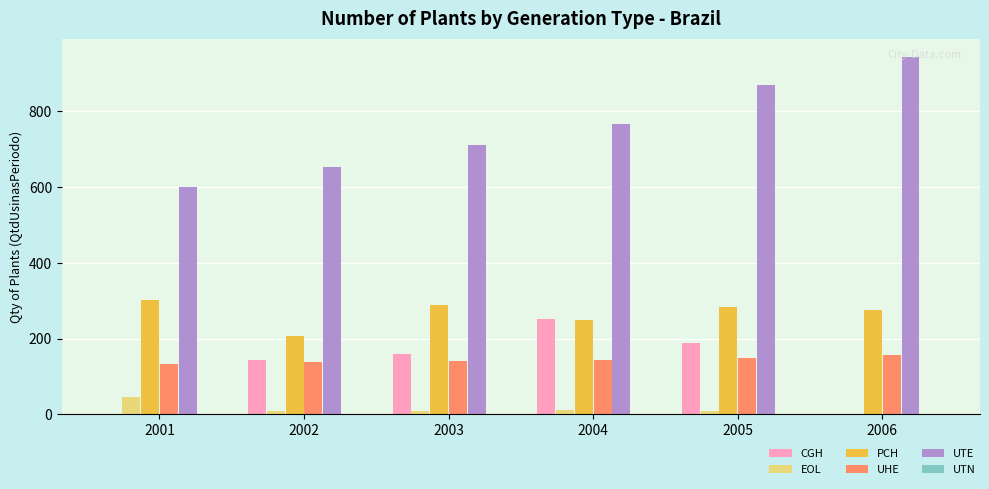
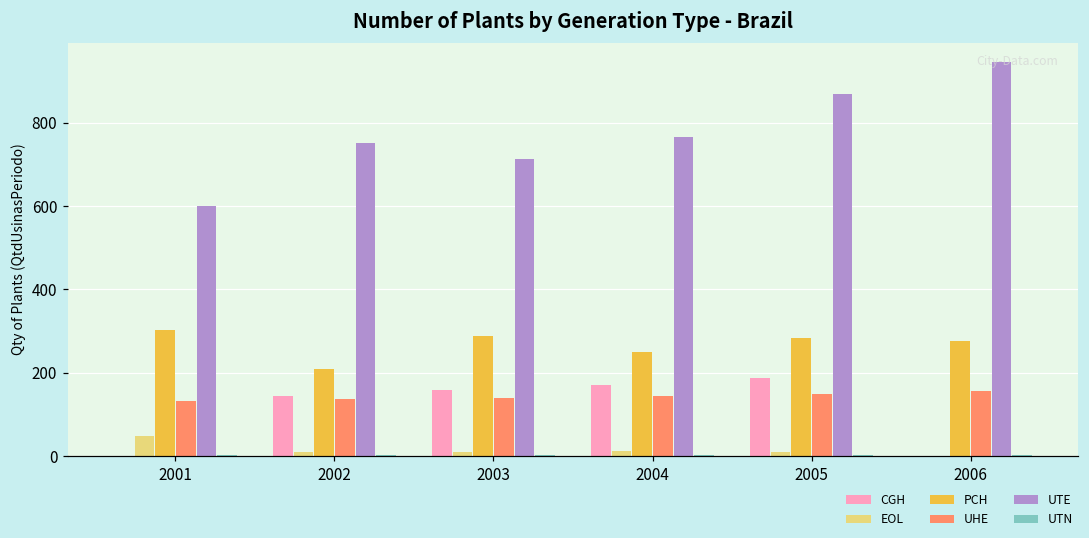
  {
    "CGH": {
      "2001": 0,
      "2002": 140,
      "2003": 160,
-     "2004": 250,
+     "2004": 170,
      "2005": 190,
      "2006": 0
    },
    "EOL": {
      "2001": 50,
      "2002": 10,
      "2003": 10,
      "2004": 10,
      "2005": 10,
      "2006": 0
    },
    "PCH": {
      "2001": 300,
      "2002": 210,
      "2003": 290,
      "2004": 250,
      "2005": 280,
      "2006": 280
    },
    "UHE": {
      "2001": 130,
      "2002": 140,
      "2003": 140,
      "2004": 140,
      "2005": 150,
      "2006": 160
    },
    "UTE": {
      "2001": 600,
-     "2002": 650,
+     "2002": 750,
      "2003": 710,
      "2004": 770,
      "2005": 870,
      "2006": 950
    }
  }
